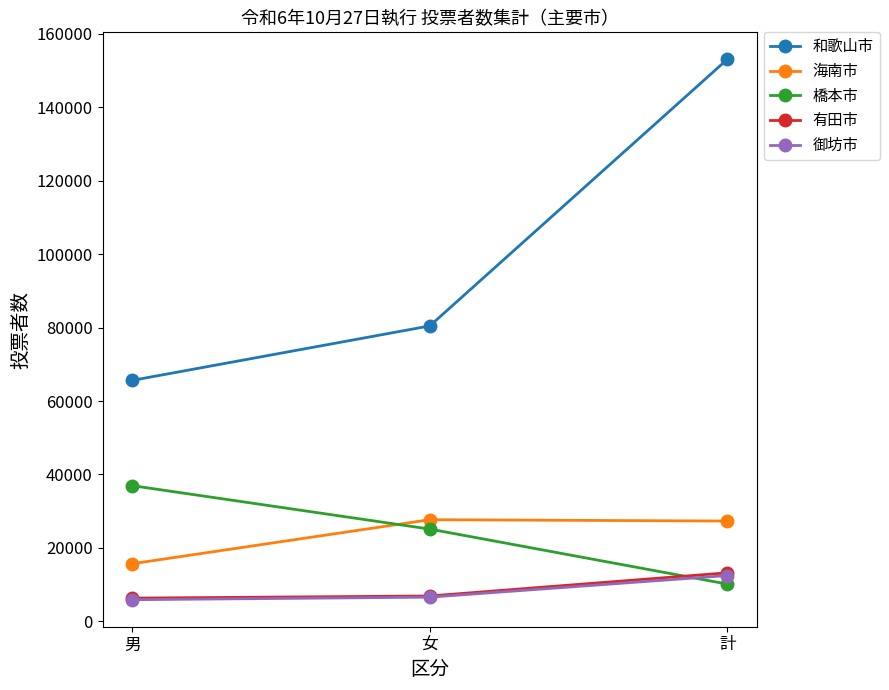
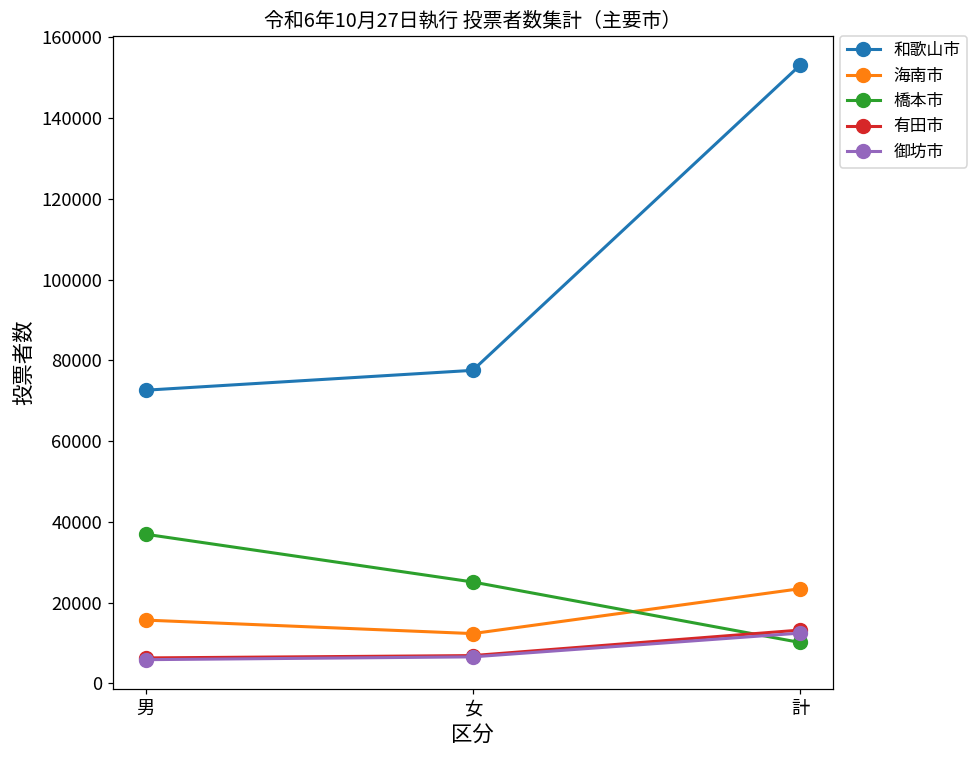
  {
    "和歌山市": {
-     "男": 66000,
-     "女": 80000,
+     "男": 73000,
+     "女": 78000,
      "計": 153000
    },
    "海南市": {
      "男": 16000,
-     "女": 28000,
-     "計": 27000
+     "女": 12000,
+     "計": 23000
    },
    "橋本市": {
      "男": 37000,
      "女": 25000,
      "計": 10000
    },
    "有田市": {
      "計": 13000
    },
    "御坊市": {
      "計": 12000
    }
  }
